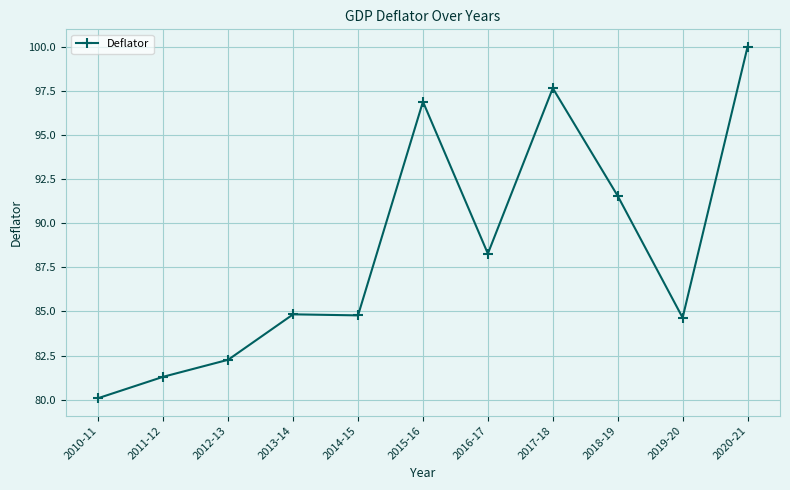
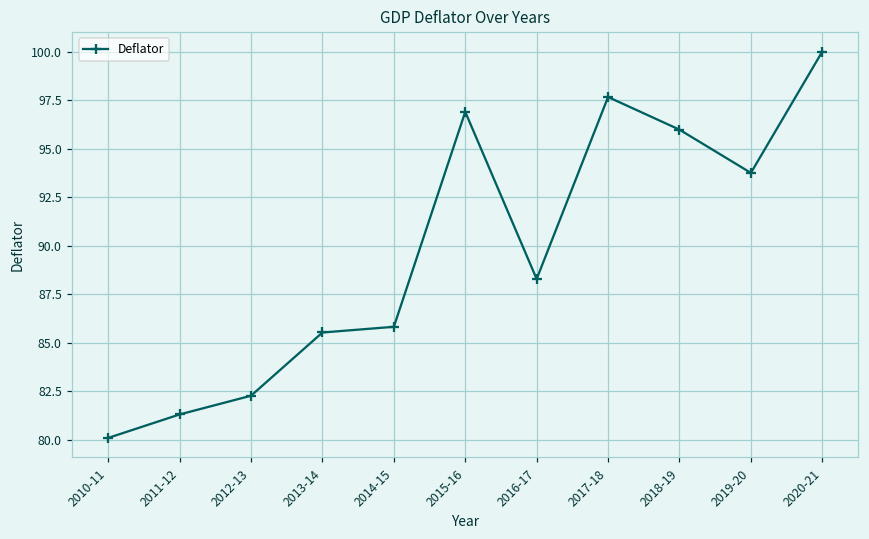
  {
    "2010-11": 80.1,
    "2011-12": 81.3,
    "2012-13": 82.3,
-   "2013-14": 84.8,
-   "2014-15": 84.8,
+   "2013-14": 85.5,
+   "2014-15": 85.8,
    "2015-16": 96.9,
    "2016-17": 88.3,
    "2017-18": 97.7,
-   "2018-19": 91.6,
-   "2019-20": 84.6,
+   "2018-19": 96.0,
+   "2019-20": 93.7,
    "2020-21": 100.0
  }
